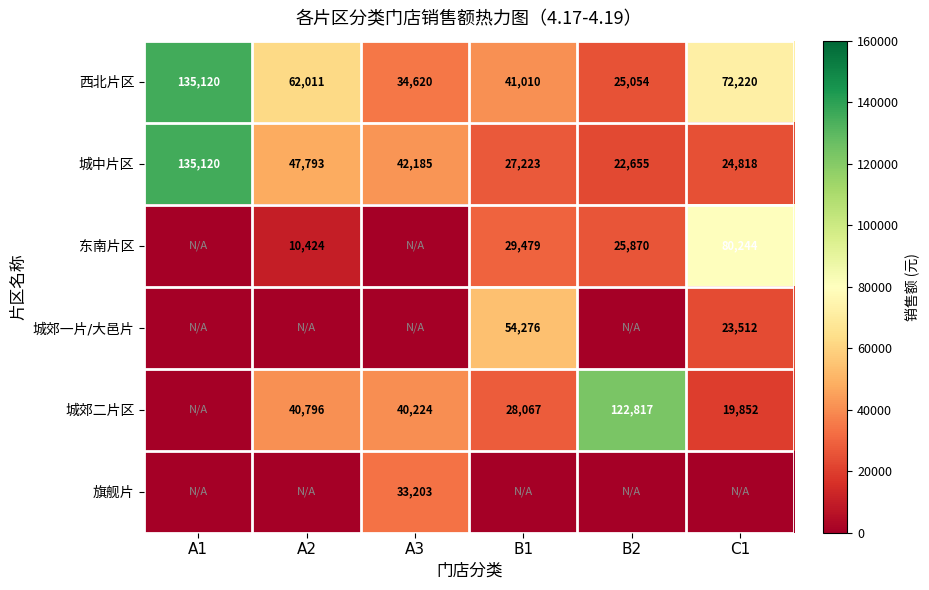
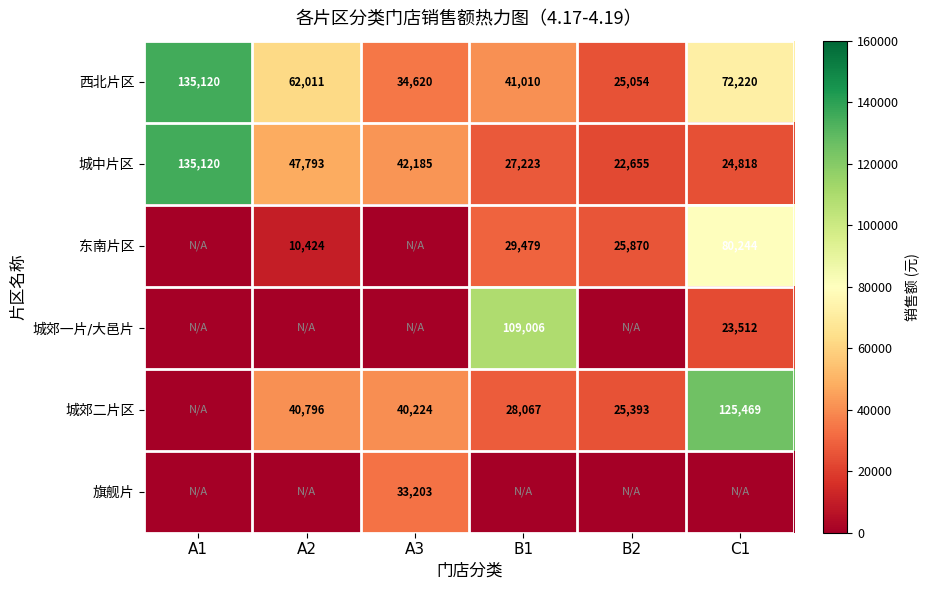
  {
    "西北片区": {
      "A1": "135,120",
      "A2": "62,011",
      "A3": "34,620",
      "B1": "41,010",
      "B2": "25,054",
      "C1": "72,220"
    },
    "城中片区": {
      "A1": "135,120",
      "A2": "47,793",
      "A3": "42,185",
      "B1": "27,223",
      "B2": "22,655",
      "C1": "24,818"
    },
    "东南片区": {
      "A2": "10,424",
      "B1": "29,479",
      "B2": "25,870",
      "C1": "80,244"
    },
    "城郊一片/大邑片": {
-     "B1": "54,276",
+     "B1": "109,006",
      "C1": "23,512"
    },
    "城郊二片区": {
      "A2": "40,796",
      "A3": "40,224",
      "B1": "28,067",
-     "B2": "122,817",
-     "C1": "19,852"
+     "B2": "25,393",
+     "C1": "125,469"
    },
    "旗舰片": {
      "A3": "33,203"
    }
  }
